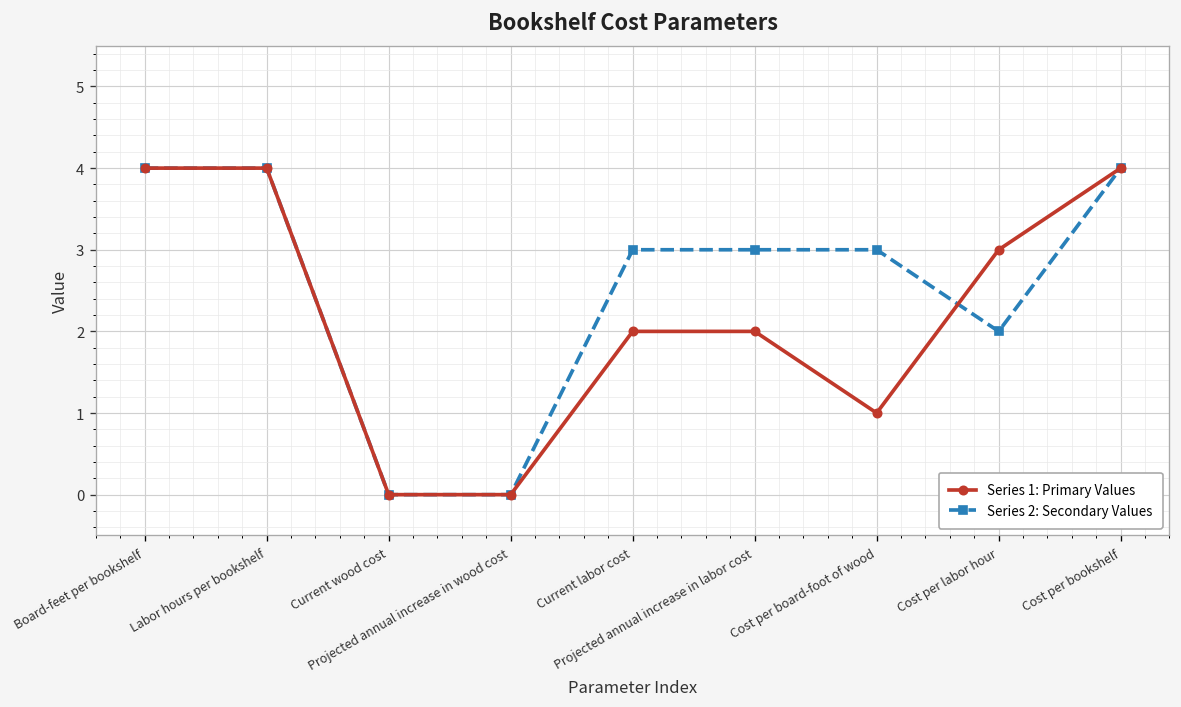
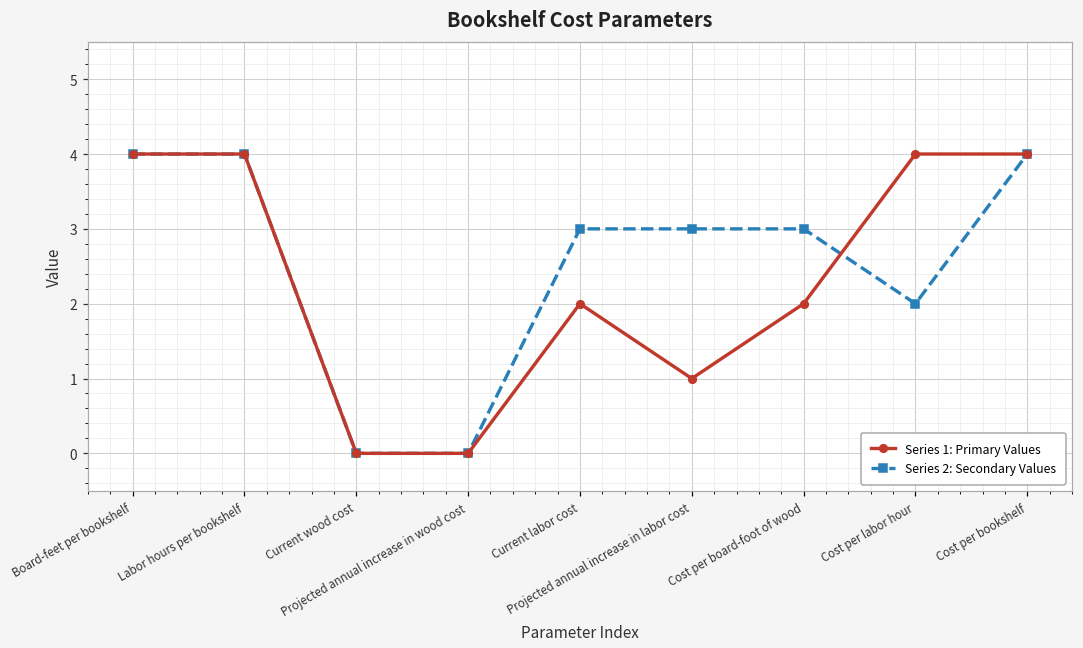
  {
    "Series 1: Primary Values": {
      "Current labor cost": 2,
-     "Projected annual increase in labor cost": 2,
-     "Cost per board-foot of wood": 1,
-     "Cost per labor hour": 3
+     "Projected annual increase in labor cost": 1,
+     "Cost per board-foot of wood": 2,
+     "Cost per labor hour": 4
    },
    "Series 2: Secondary Values": {
      "Current labor cost": 3,
      "Projected annual increase in labor cost": 3,
      "Cost per board-foot of wood": 3,
      "Cost per labor hour": 2
    }
  }
